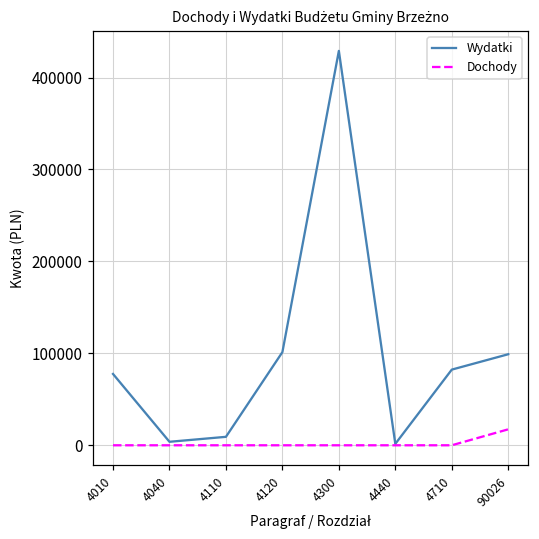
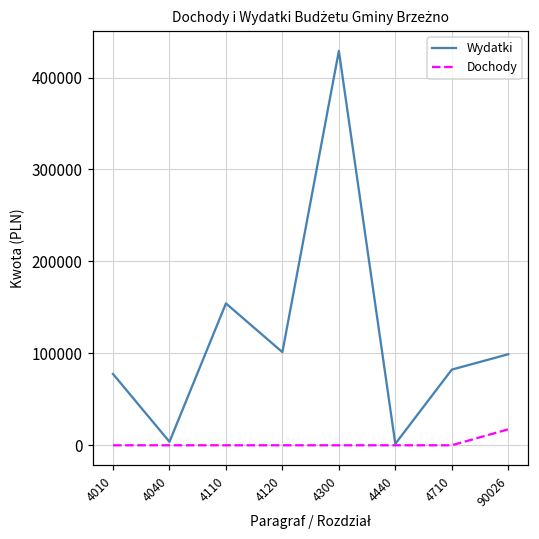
  {
    "Wydatki": {
      "4010": 80000,
      "4040": 0,
-     "4110": 10000,
+     "4110": 150000,
      "4120": 100000,
      "4300": 430000,
      "4710": 80000,
      "90026": 100000
    },
    "Dochody": {
      "4010": 0,
      "4040": 0,
      "4110": 0,
      "4120": 0,
      "4300": 0,
      "4710": 0,
      "90026": 20000
    }
  }
